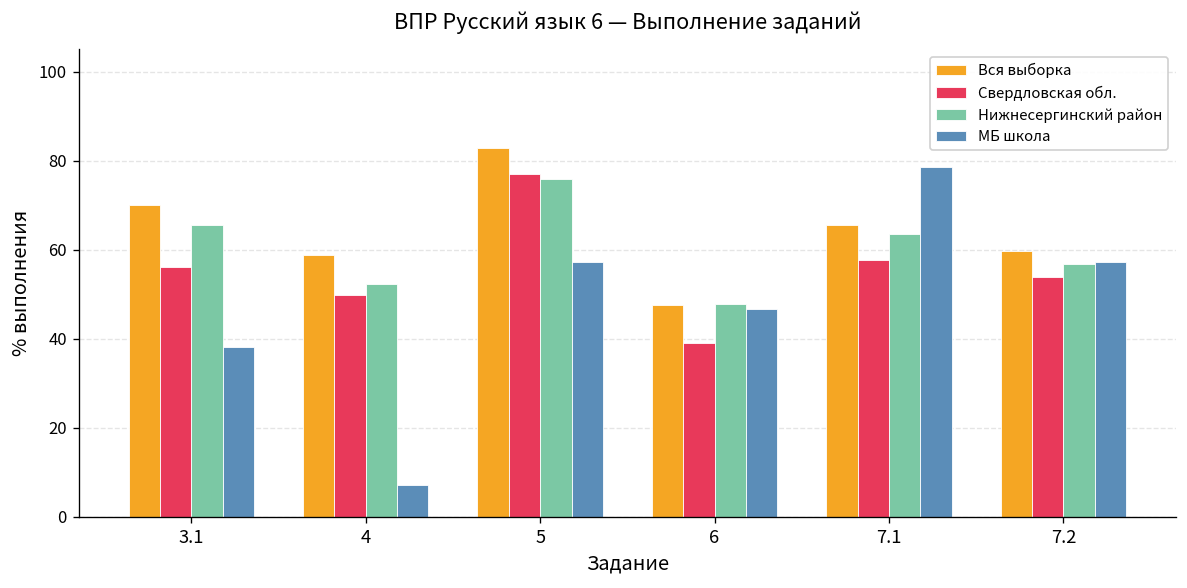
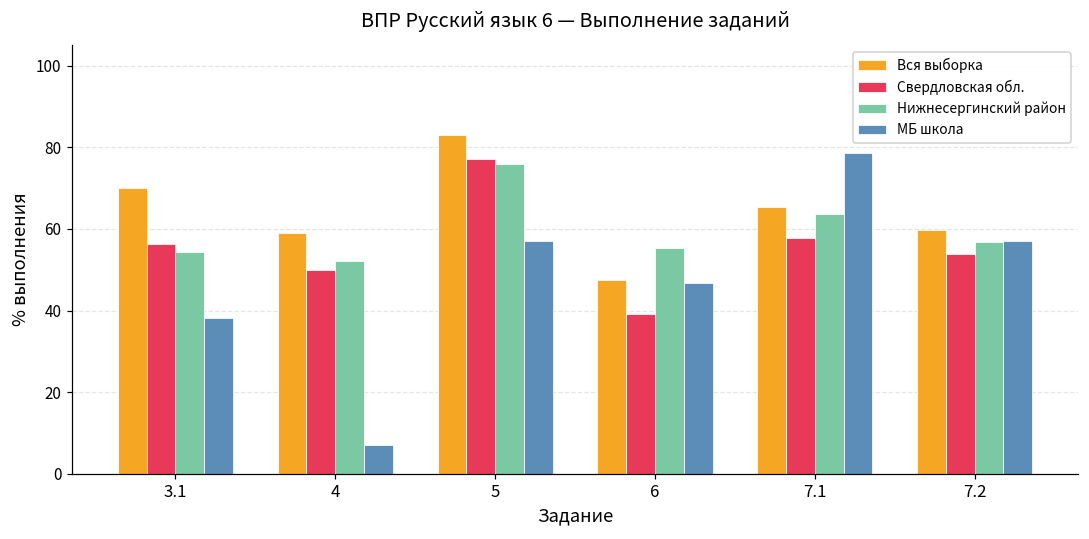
  {
    "Вся выборка": {
      "3.1": 70,
      "4": 59,
      "5": 83,
      "6": 48,
      "7.1": 65,
      "7.2": 60
    },
    "Свердловская обл.": {
      "3.1": 56,
      "4": 50,
      "5": 77,
      "6": 39,
      "7.1": 58,
      "7.2": 54
    },
    "Нижнесергинский район": {
-     "3.1": 66,
+     "3.1": 54,
      "4": 52,
      "5": 76,
-     "6": 48,
+     "6": 55,
      "7.1": 64,
      "7.2": 57
    },
    "МБ школа": {
      "3.1": 38,
      "4": 7,
      "5": 57,
      "6": 47,
      "7.1": 79,
      "7.2": 57
    }
  }
